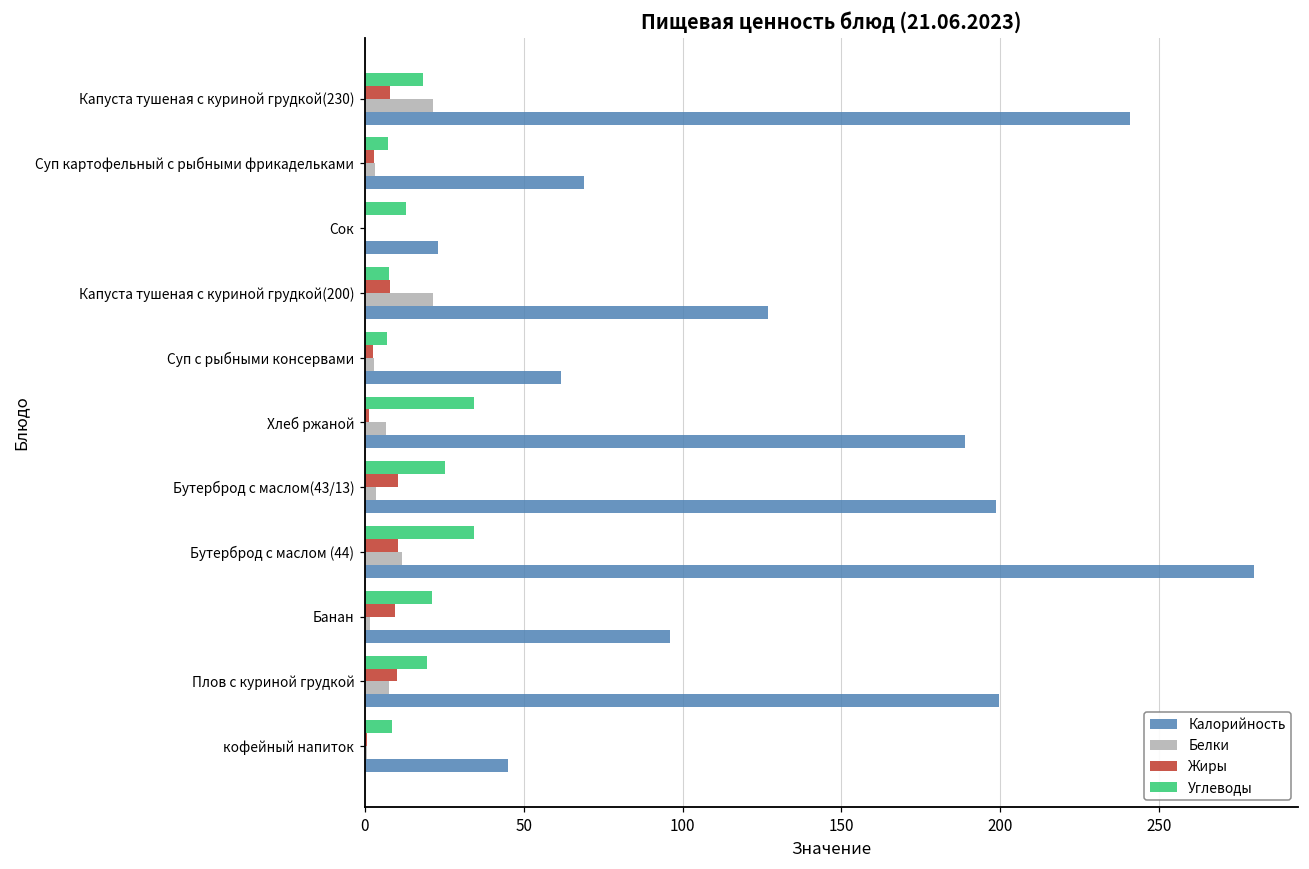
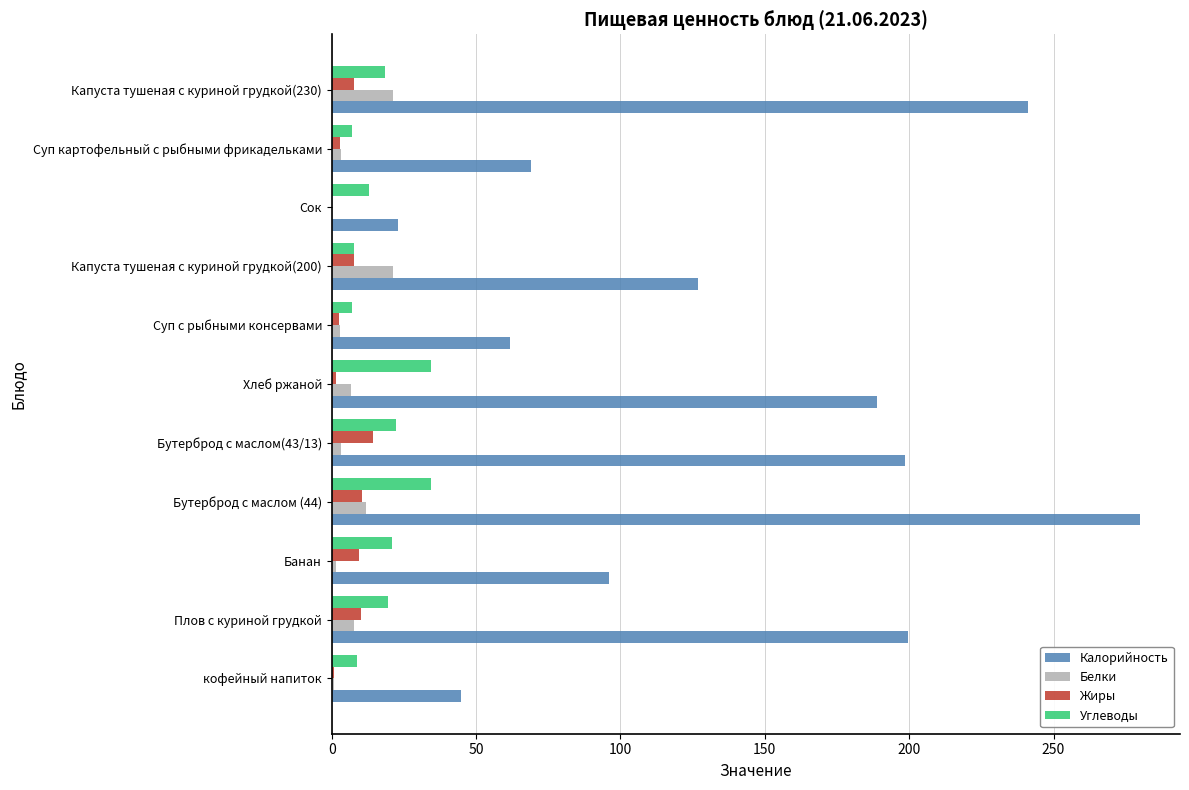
  {
    "Калорийность": {
      "Капуста тушеная с куриной грудкой(230)": 241,
      "Суп картофельный с рыбными фрикадельками": 69,
      "Сок": 23,
      "Капуста тушеная с куриной грудкой(200)": 127,
      "Суп с рыбными консервами": 62,
      "Хлеб ржаной": 189,
      "Бутерброд с маслом(43/13)": 199,
      "Бутерброд с маслом (44)": 280,
      "Банан": 96,
      "Плов с куриной грудкой": 200,
      "кофейный напиток": 45
    },
    "Белки": {
      "Капуста тушеная с куриной грудкой(230)": 21,
      "Суп картофельный с рыбными фрикадельками": 3,
      "Капуста тушеная с куриной грудкой(200)": 21,
      "Суп с рыбными консервами": 3,
      "Хлеб ржаной": 7,
      "Бутерброд с маслом(43/13)": 3,
      "Бутерброд с маслом (44)": 12,
      "Банан": 2,
      "Плов с куриной грудкой": 8
    },
    "Жиры": {
      "Капуста тушеная с куриной грудкой(230)": 8,
      "Суп картофельный с рыбными фрикадельками": 3,
      "Капуста тушеная с куриной грудкой(200)": 8,
      "Суп с рыбными консервами": 2,
      "Хлеб ржаной": 1,
-     "Бутерброд с маслом(43/13)": 11,
+     "Бутерброд с маслом(43/13)": 14,
      "Бутерброд с маслом (44)": 10,
      "Банан": 10,
      "Плов с куриной грудкой": 10
    },
    "Углеводы": {
      "Капуста тушеная с куриной грудкой(230)": 18,
      "Суп картофельный с рыбными фрикадельками": 7,
      "Сок": 13,
      "Капуста тушеная с куриной грудкой(200)": 8,
      "Суп с рыбными консервами": 7,
      "Хлеб ржаной": 34,
-     "Бутерброд с маслом(43/13)": 25,
+     "Бутерброд с маслом(43/13)": 22,
      "Бутерброд с маслом (44)": 34,
      "Банан": 21,
      "Плов с куриной грудкой": 19,
      "кофейный напиток": 9
    }
  }
